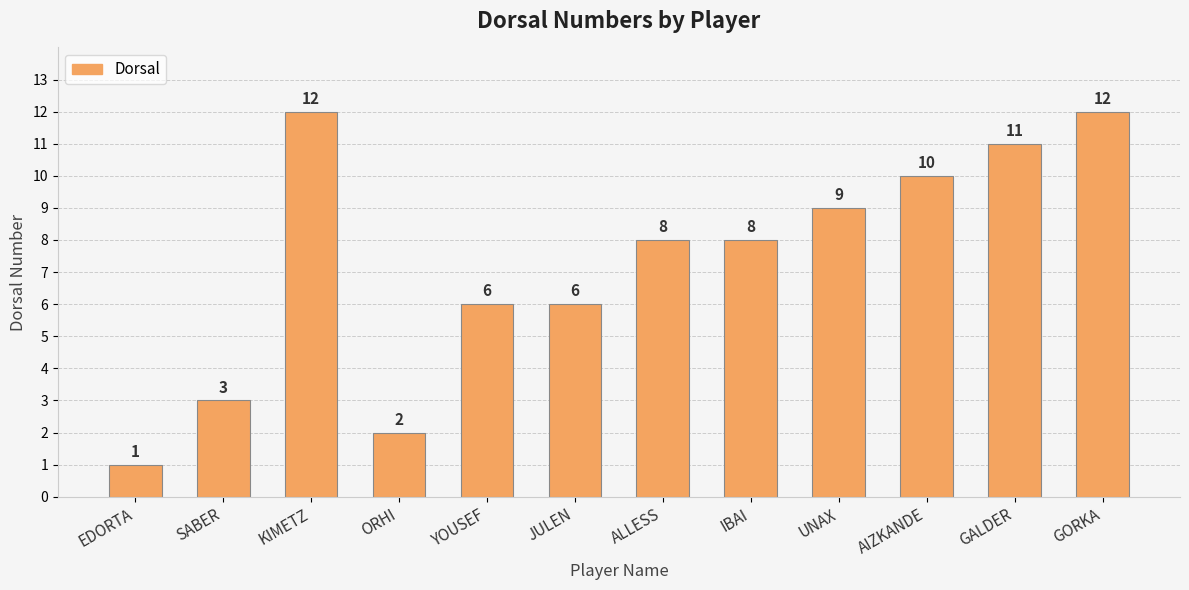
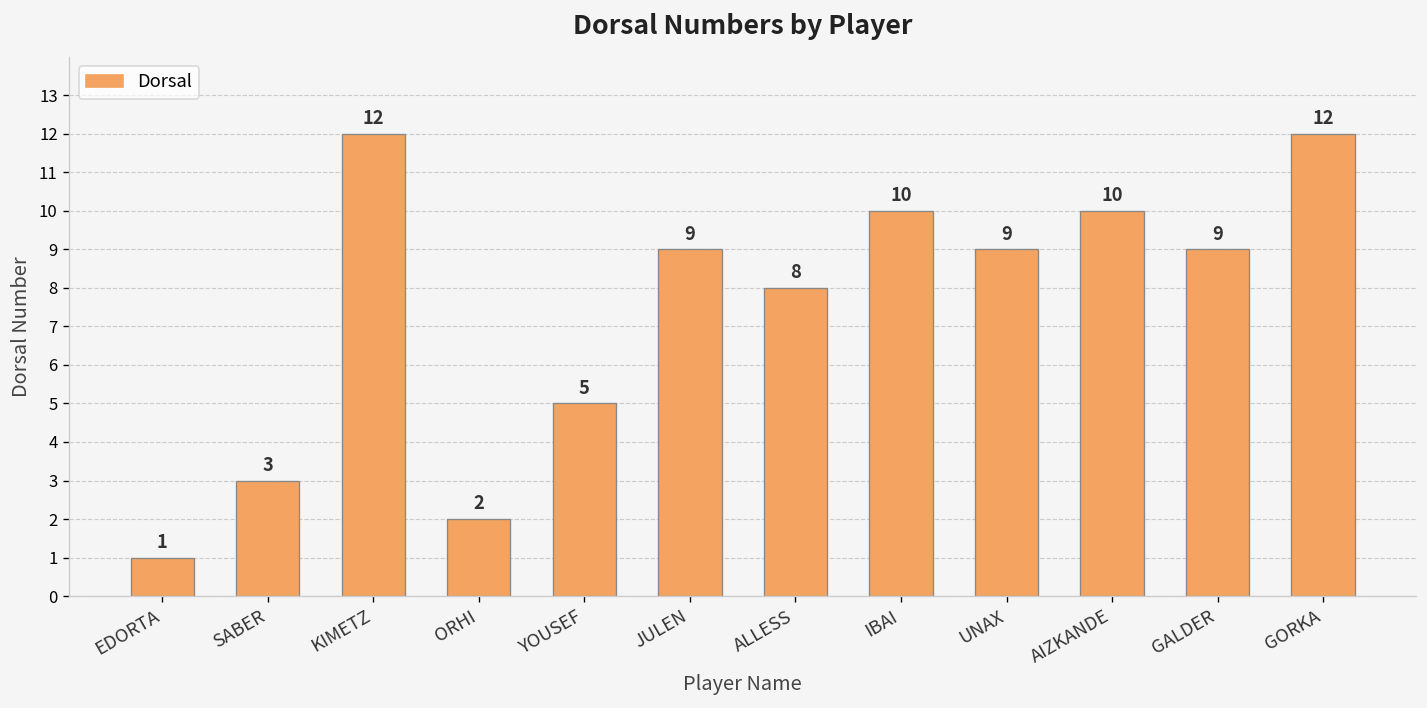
  {
    "EDORTA": 1,
    "SABER": 3,
    "KIMETZ": 12,
    "ORHI": 2,
-   "YOUSEF": 6,
-   "JULEN": 6,
+   "YOUSEF": 5,
+   "JULEN": 9,
    "ALLESS": 8,
-   "IBAI": 8,
+   "IBAI": 10,
    "UNAX": 9,
    "AIZKANDE": 10,
-   "GALDER": 11,
+   "GALDER": 9,
    "GORKA": 12
  }
